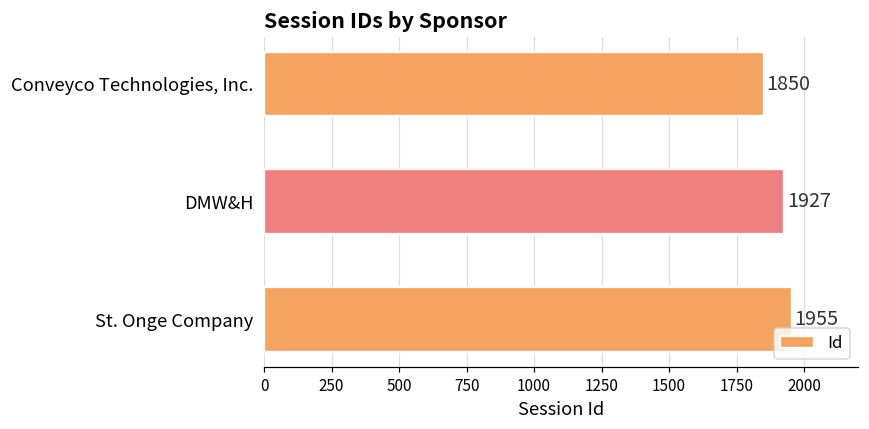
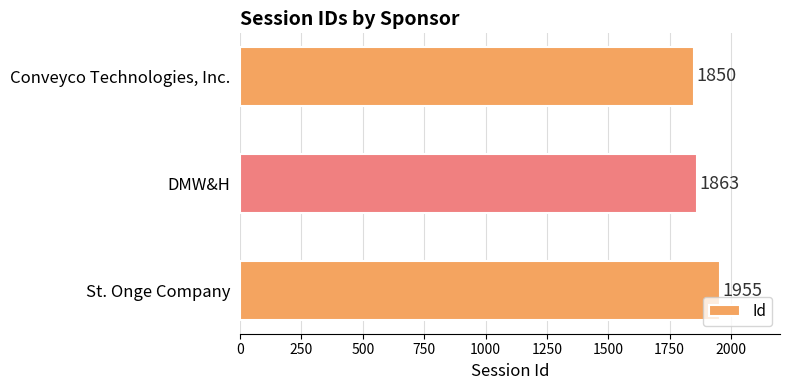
  {
    "Conveyco Technologies, Inc.": 1850,
-   "DMW&H": 1927
+   "DMW&H": 1863
  }
